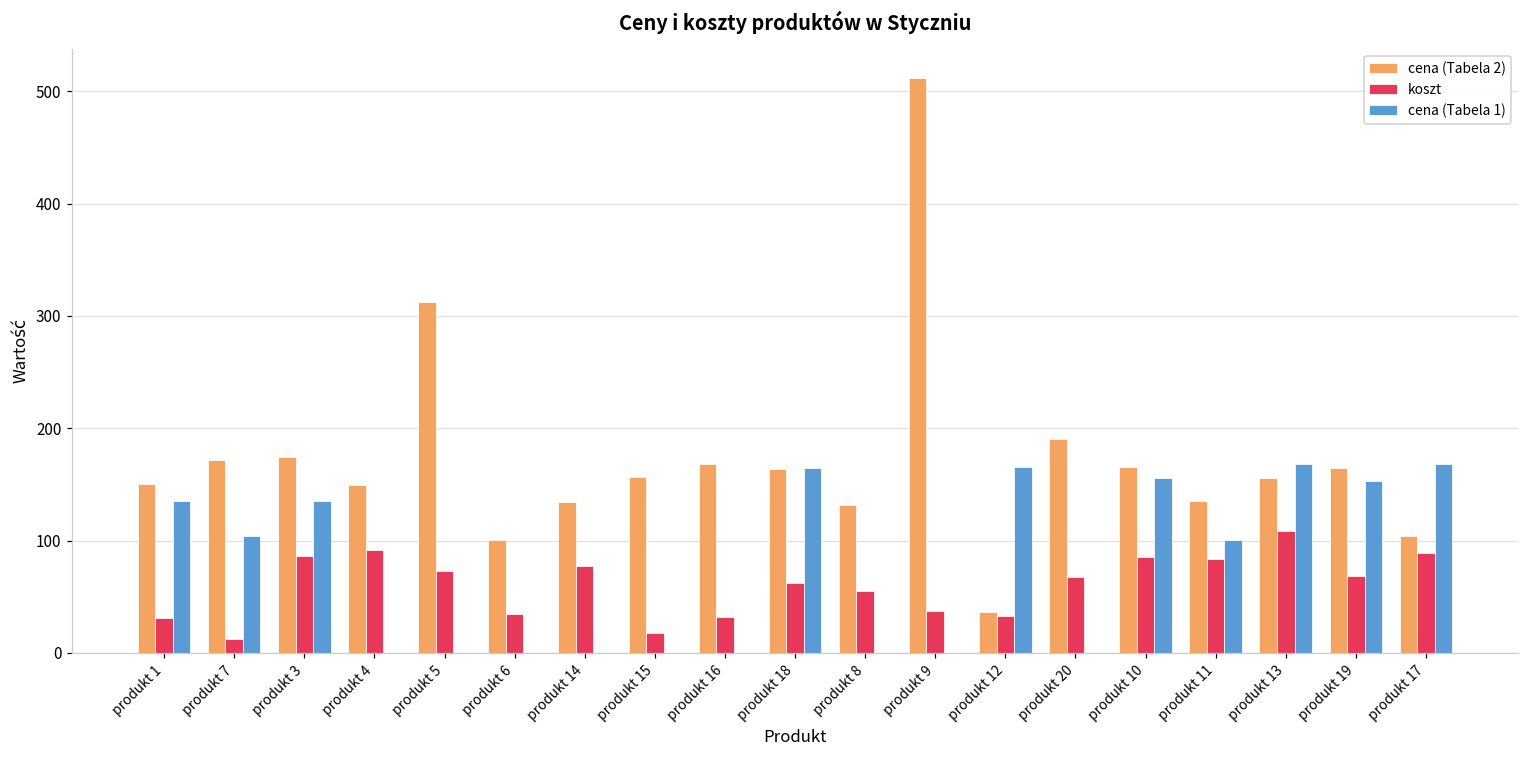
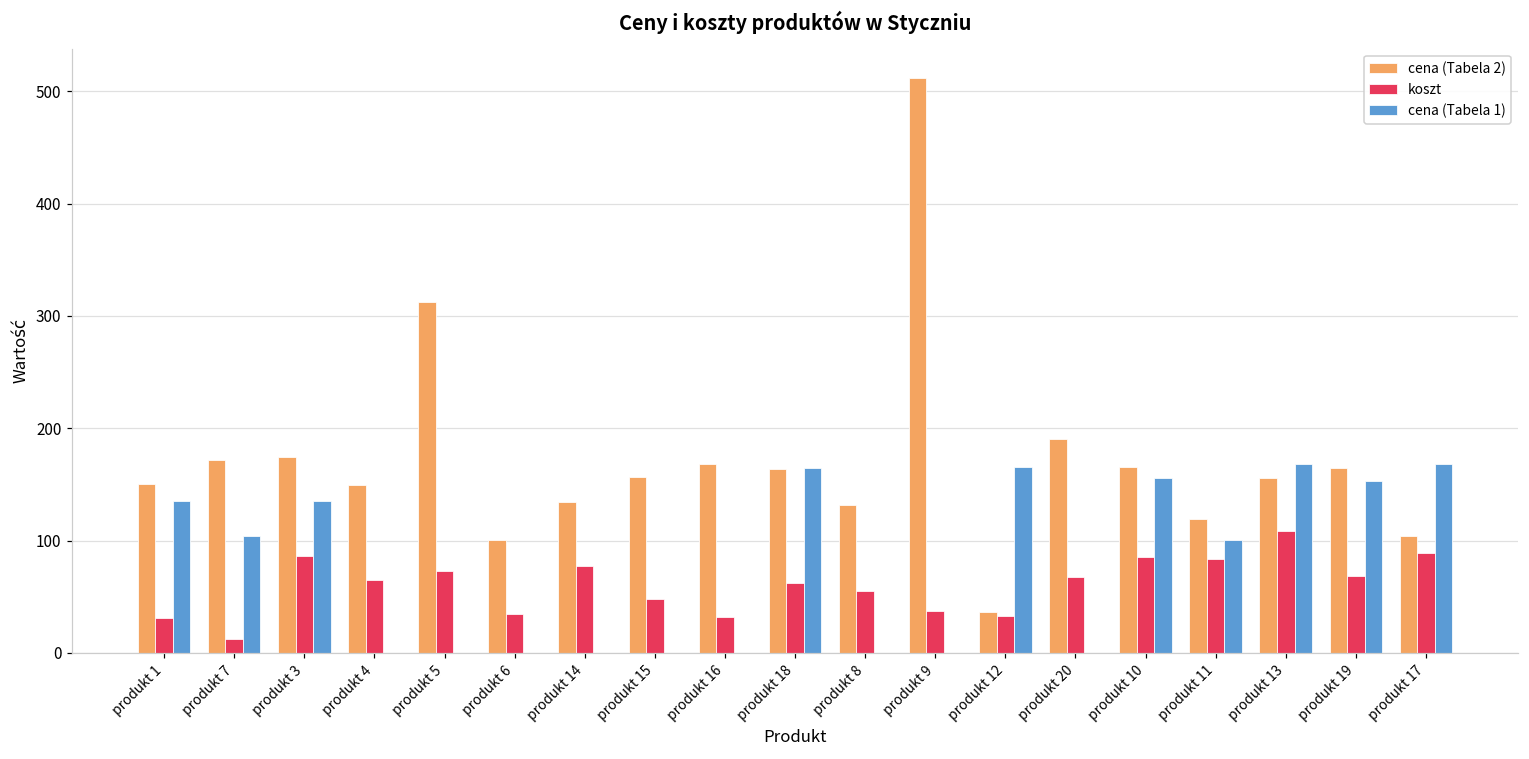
  {
    "cena (Tabela 2)": {
      "produkt 1": 150,
      "produkt 7": 171,
      "produkt 3": 175,
      "produkt 4": 150,
      "produkt 5": 313,
      "produkt 6": 100,
      "produkt 14": 134,
      "produkt 15": 157,
      "produkt 16": 168,
      "produkt 18": 163,
      "produkt 8": 132,
      "produkt 9": 512,
      "produkt 12": 36,
      "produkt 20": 191,
      "produkt 10": 165,
-     "produkt 11": 135,
+     "produkt 11": 119,
      "produkt 13": 156,
      "produkt 19": 165,
      "produkt 17": 104
    },
    "koszt": {
      "produkt 1": 31,
      "produkt 7": 12,
      "produkt 3": 86,
-     "produkt 4": 92,
+     "produkt 4": 65,
      "produkt 5": 73,
      "produkt 6": 35,
      "produkt 14": 77,
-     "produkt 15": 18,
+     "produkt 15": 48,
      "produkt 16": 32,
      "produkt 18": 62,
      "produkt 8": 55,
      "produkt 9": 38,
      "produkt 12": 33,
      "produkt 20": 68,
      "produkt 10": 85,
      "produkt 11": 84,
      "produkt 13": 109,
      "produkt 19": 69,
      "produkt 17": 89
    },
    "cena (Tabela 1)": {
      "produkt 1": 135,
      "produkt 7": 104,
      "produkt 3": 135,
      "produkt 4": 0,
      "produkt 5": 0,
      "produkt 6": 0,
      "produkt 14": 0,
      "produkt 15": 0,
      "produkt 16": 0,
      "produkt 18": 165,
      "produkt 8": 0,
      "produkt 9": 0,
      "produkt 12": 165,
      "produkt 20": 0,
      "produkt 10": 156,
      "produkt 11": 100,
      "produkt 13": 168,
      "produkt 19": 153,
      "produkt 17": 168
    }
  }
